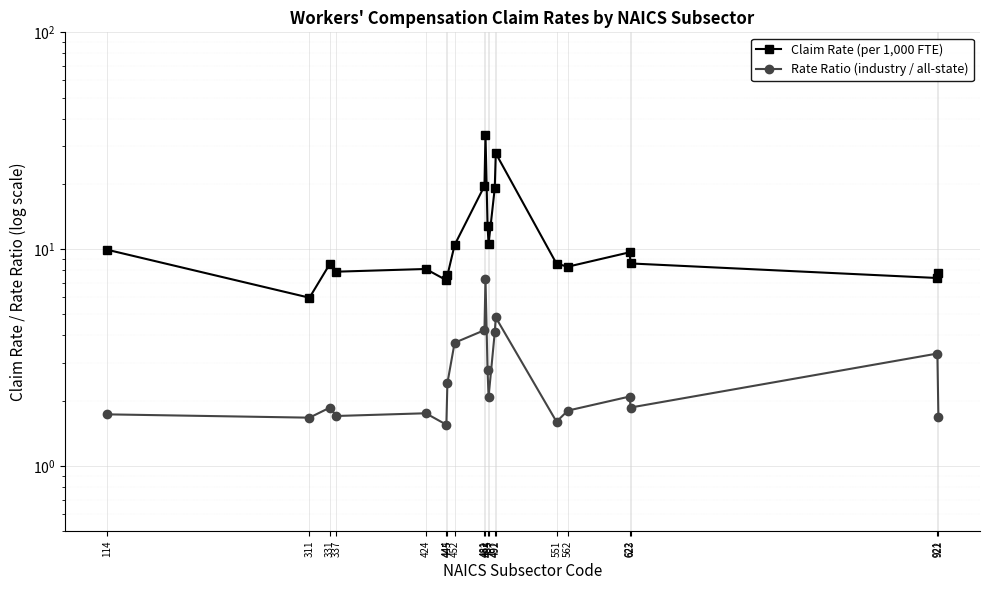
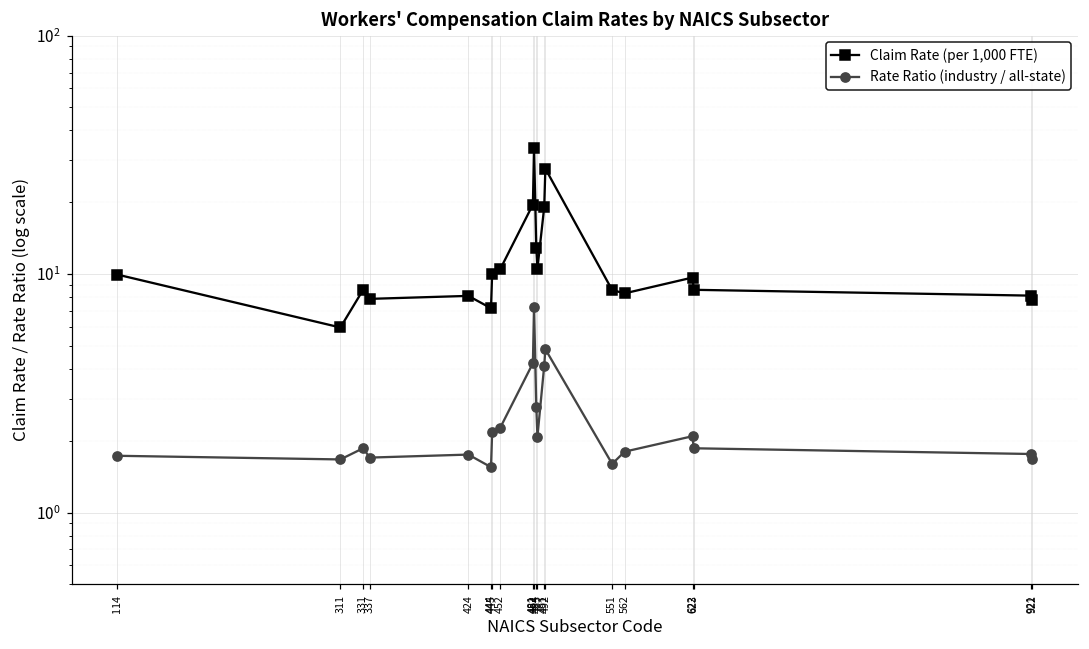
  {
    "Claim Rate (per 1,000 FTE)": {
      "114": 10,
      "311": 6.0,
      "331": 8.6,
      "337": 7.9,
      "424": 8.1,
      "444": 7.2,
-     "445": 7.6,
+     "445": 10,
      "452": 10,
      "481": 20,
      "482": 34,
      "484": 13,
      "485": 11,
      "491": 19,
      "492": 28,
      "551": 8.6,
      "562": 8.3,
      "622": 10,
      "623": 8.6,
-     "921": 7.4,
+     "921": 8.1,
      "922": 7.8
    },
    "Rate Ratio (industry / all-state)": {
      "114": 1.7,
      "311": 1.7,
      "331": 1.9,
      "337": 1.7,
      "424": 1.8,
      "444": 1.6,
-     "445": 2.4,
-     "452": 3.7,
+     "445": 2.2,
+     "452": 2.3,
      "481": 4.2,
      "482": 7.3,
      "484": 2.8,
      "485": 2.1,
      "491": 4.1,
      "492": 4.8,
      "551": 1.6,
      "562": 1.8,
      "622": 2.1,
      "623": 1.9,
-     "921": 3.3,
+     "921": 1.8,
      "922": 1.7
    }
  }
